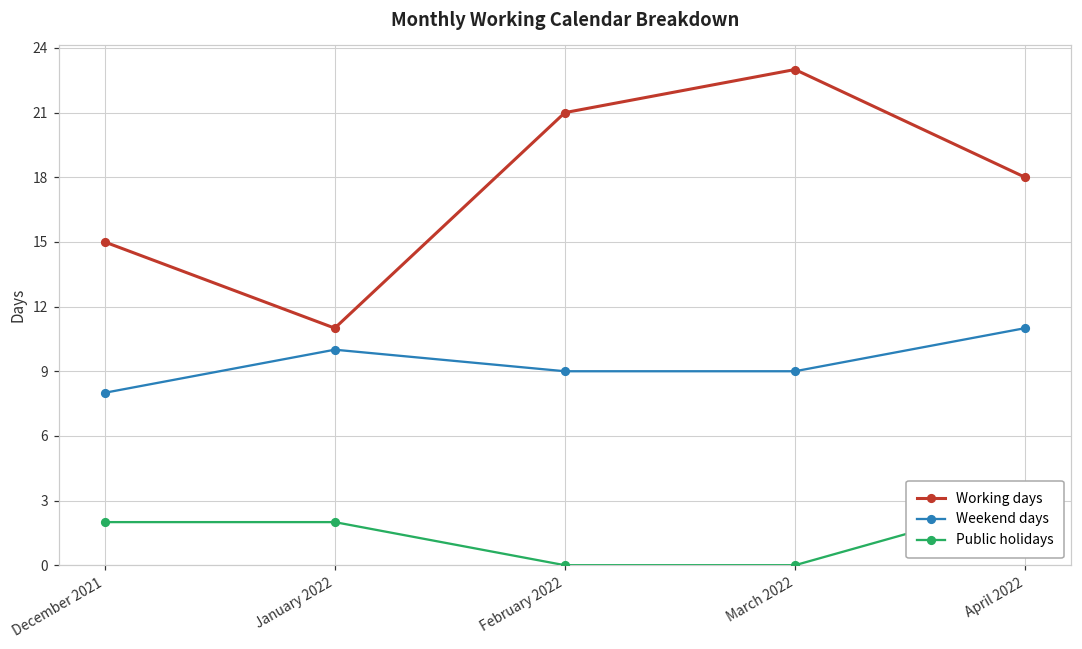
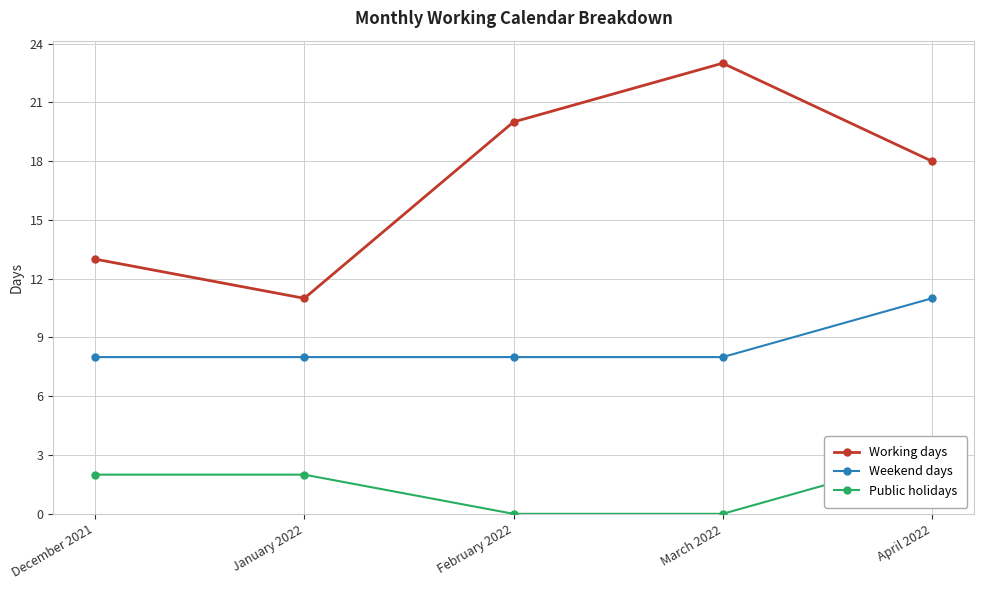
  {
    "Working days": {
-     "December 2021": 15,
+     "December 2021": 13,
      "January 2022": 11,
-     "February 2022": 21,
+     "February 2022": 20,
      "March 2022": 23,
      "April 2022": 18
    },
    "Weekend days": {
      "December 2021": 8,
-     "January 2022": 10,
-     "February 2022": 9,
-     "March 2022": 9,
+     "January 2022": 8,
+     "February 2022": 8,
+     "March 2022": 8,
      "April 2022": 11
    },
    "Public holidays": {
      "December 2021": 2,
      "January 2022": 2,
      "February 2022": 0,
      "March 2022": 0
    }
  }
